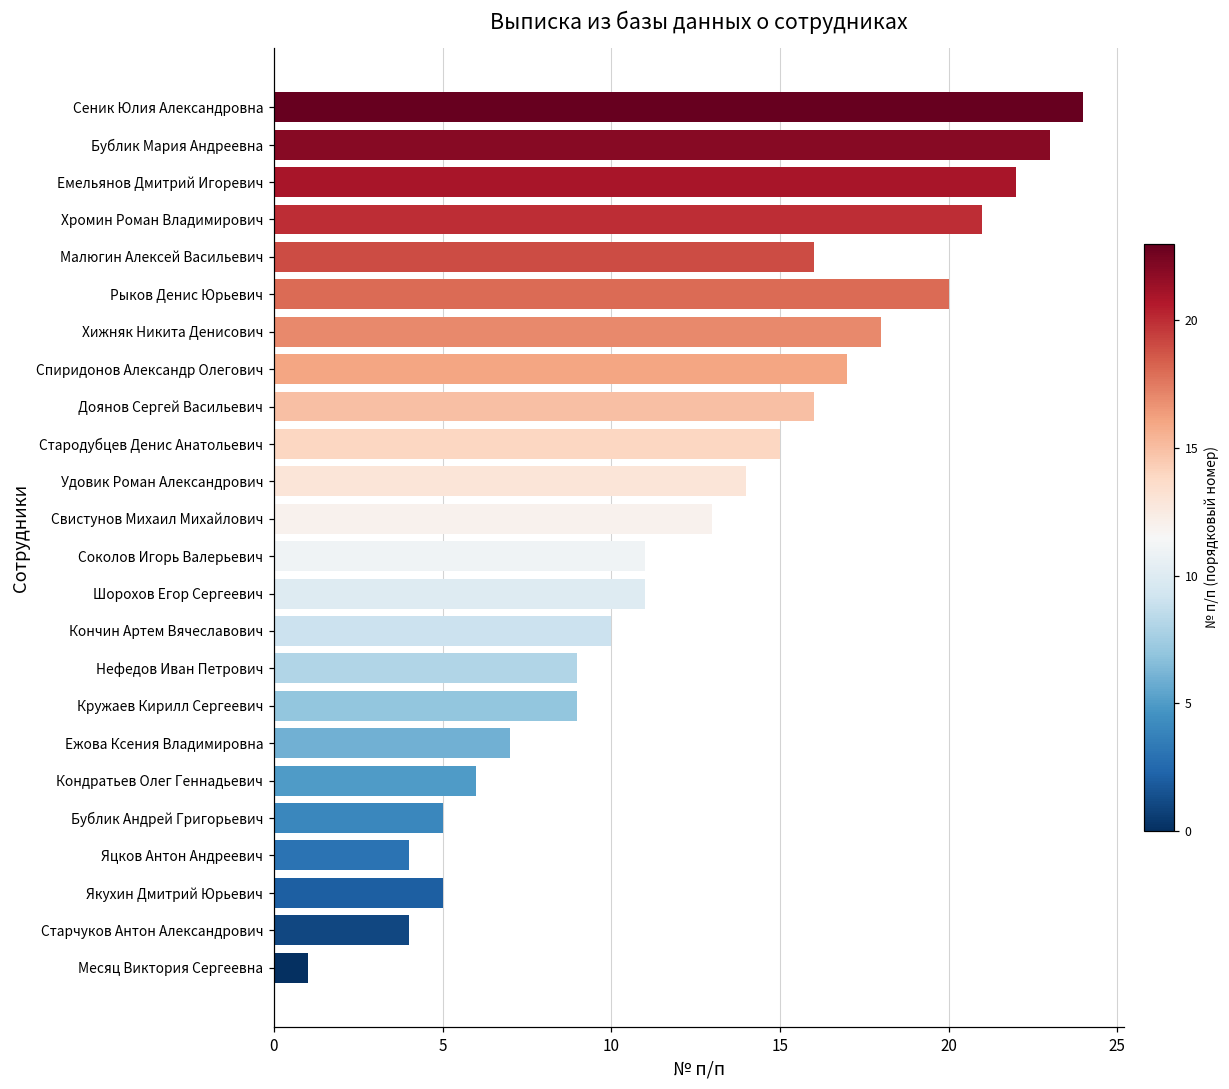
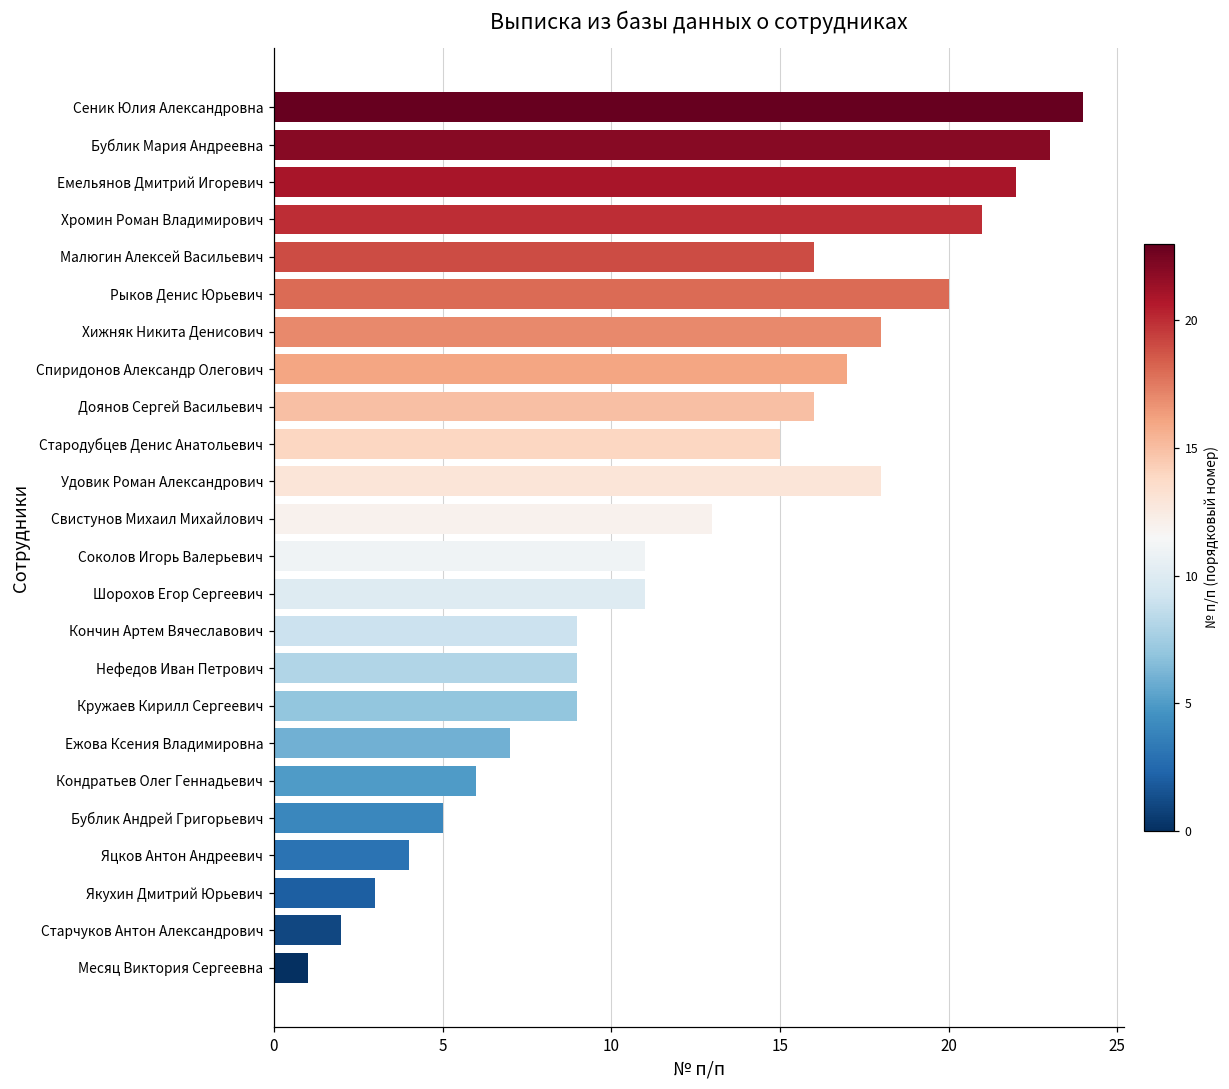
  {
    "Сеник Юлия Александровна": 24,
    "Бублик Мария Андреевна": 23,
    "Емельянов Дмитрий Игоревич": 22,
    "Хромин Роман Владимирович": 21,
    "Малюгин Алексей Васильевич": 16,
    "Рыков Денис Юрьевич": 20,
    "Хижняк Никита Денисович": 18,
    "Спиридонов Александр Олегович": 17,
    "Доянов Сергей Васильевич": 16,
    "Стародубцев Денис Анатольевич": 15,
-   "Удовик Роман Александрович": 14,
+   "Удовик Роман Александрович": 18,
    "Свистунов Михаил Михайлович": 13,
    "Соколов Игорь Валерьевич": 11,
    "Шорохов Егор Сергеевич": 11,
-   "Кончин Артем Вячеславович": 10,
+   "Кончин Артем Вячеславович": 9,
    "Нефедов Иван Петрович": 9,
    "Кружаев Кирилл Сергеевич": 9,
    "Ежова Ксения Владимировна": 7,
    "Кондратьев Олег Геннадьевич": 6,
    "Бублик Андрей Григорьевич": 5,
    "Яцков Антон Андреевич": 4,
-   "Якухин Дмитрий Юрьевич": 5,
-   "Старчуков Антон Александрович": 4,
+   "Якухин Дмитрий Юрьевич": 3,
+   "Старчуков Антон Александрович": 2,
    "Месяц Виктория Сергеевна": 1
  }
